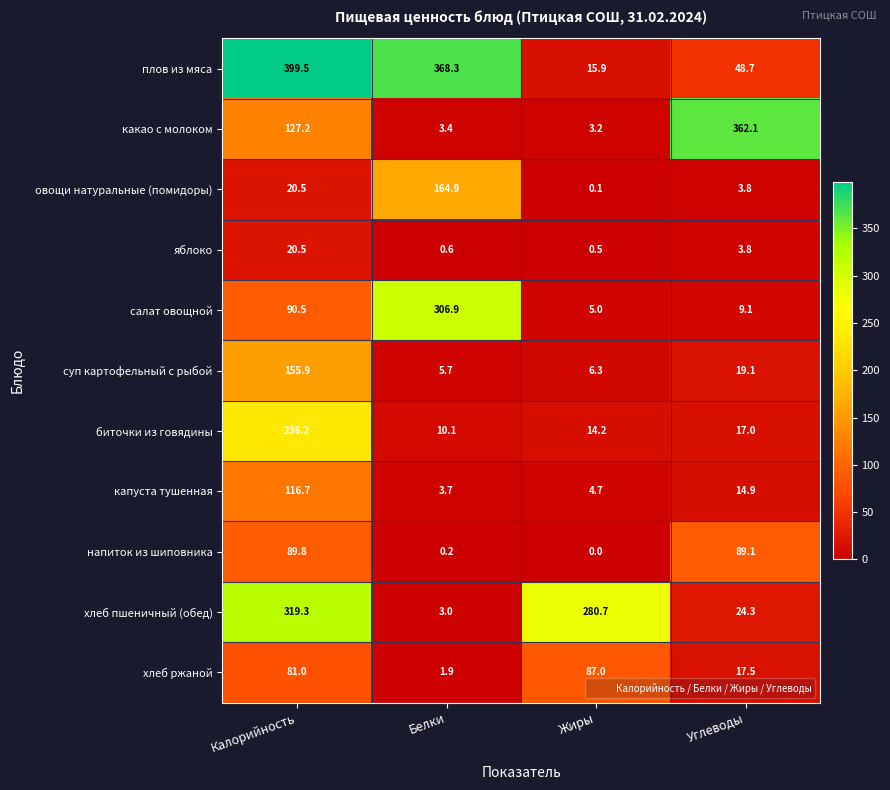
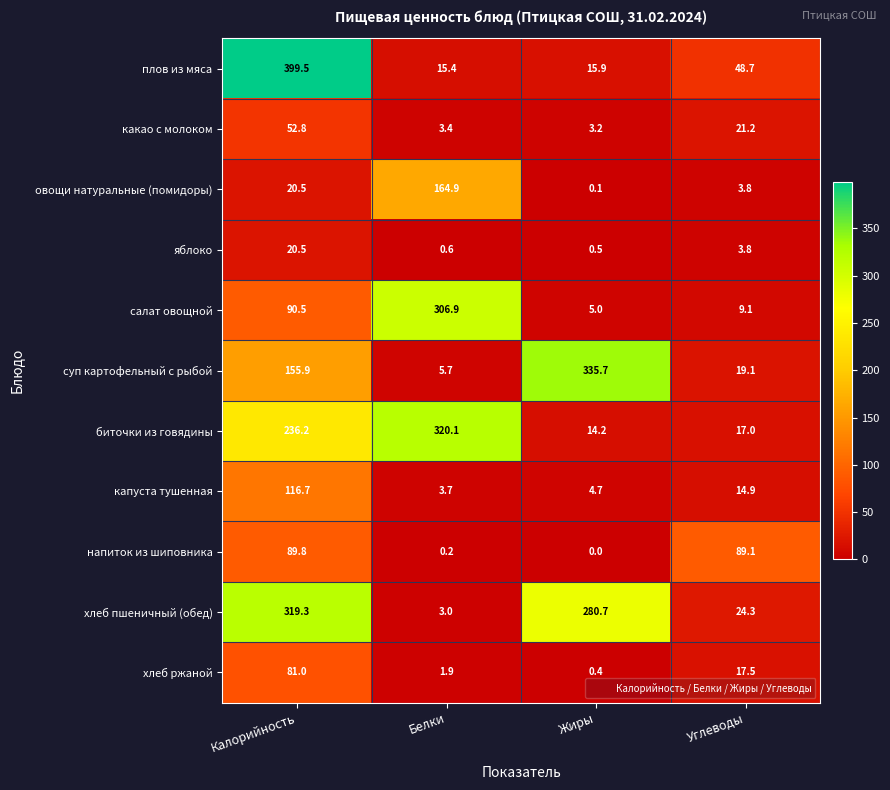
  {
    "плов из мяса": {
      "Калорийность": 399.5,
-     "Белки": 368.3,
+     "Белки": 15.4,
      "Жиры": 15.9,
      "Углеводы": 48.7
    },
    "какао с молоком": {
-     "Калорийность": 127.2,
+     "Калорийность": 52.8,
      "Белки": 3.4,
      "Жиры": 3.2,
-     "Углеводы": 362.1
+     "Углеводы": 21.2
    },
    "овощи натуральные (помидоры)": {
      "Калорийность": 20.5,
      "Белки": 164.9,
      "Жиры": 0.1,
      "Углеводы": 3.8
    },
    "яблоко": {
      "Калорийность": 20.5,
      "Белки": 0.6,
      "Жиры": 0.5,
      "Углеводы": 3.8
    },
    "салат овощной": {
      "Калорийность": 90.5,
      "Белки": 306.9,
      "Жиры": 5.0,
      "Углеводы": 9.1
    },
    "суп картофельный с рыбой": {
      "Калорийность": 155.9,
      "Белки": 5.7,
-     "Жиры": 6.3,
+     "Жиры": 335.7,
      "Углеводы": 19.1
    },
    "биточки из говядины": {
      "Калорийность": 236.2,
-     "Белки": 10.1,
+     "Белки": 320.1,
      "Жиры": 14.2,
      "Углеводы": 17.0
    },
    "капуста тушенная": {
      "Калорийность": 116.7,
      "Белки": 3.7,
      "Жиры": 4.7,
      "Углеводы": 14.9
    },
    "напиток из шиповника": {
      "Калорийность": 89.8,
      "Белки": 0.2,
      "Жиры": 0.0,
      "Углеводы": 89.1
    },
    "хлеб пшеничный (обед)": {
      "Калорийность": 319.3,
      "Белки": 3.0,
      "Жиры": 280.7,
      "Углеводы": 24.3
    },
    "хлеб ржаной": {
      "Калорийность": 81.0,
      "Белки": 1.9,
-     "Жиры": 87.0,
+     "Жиры": 0.4,
      "Углеводы": 17.5
    }
  }
